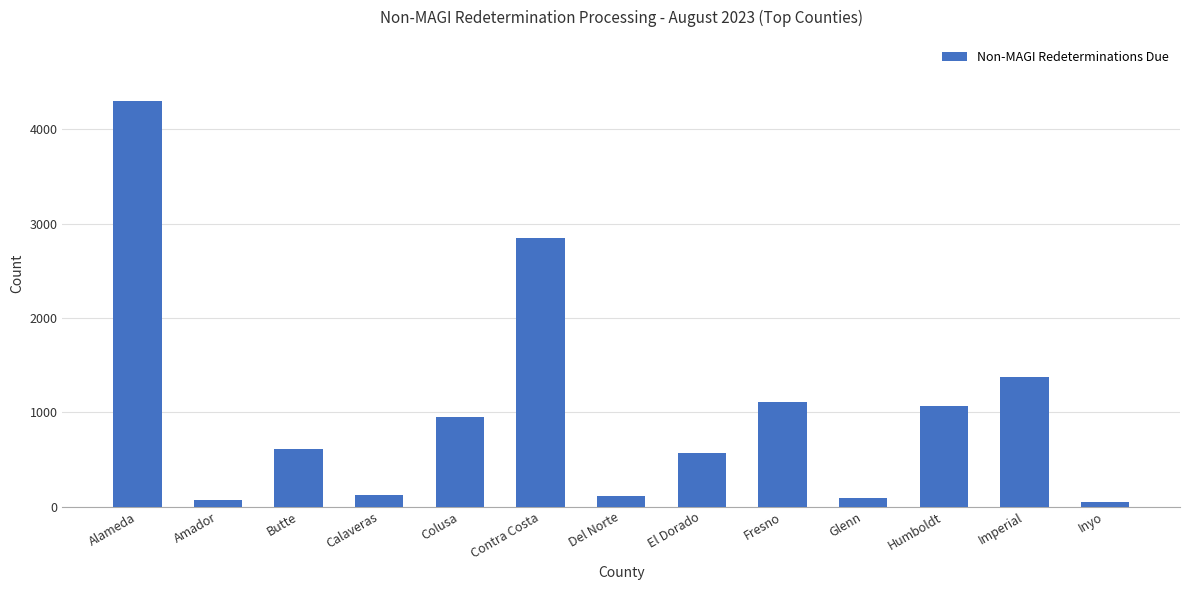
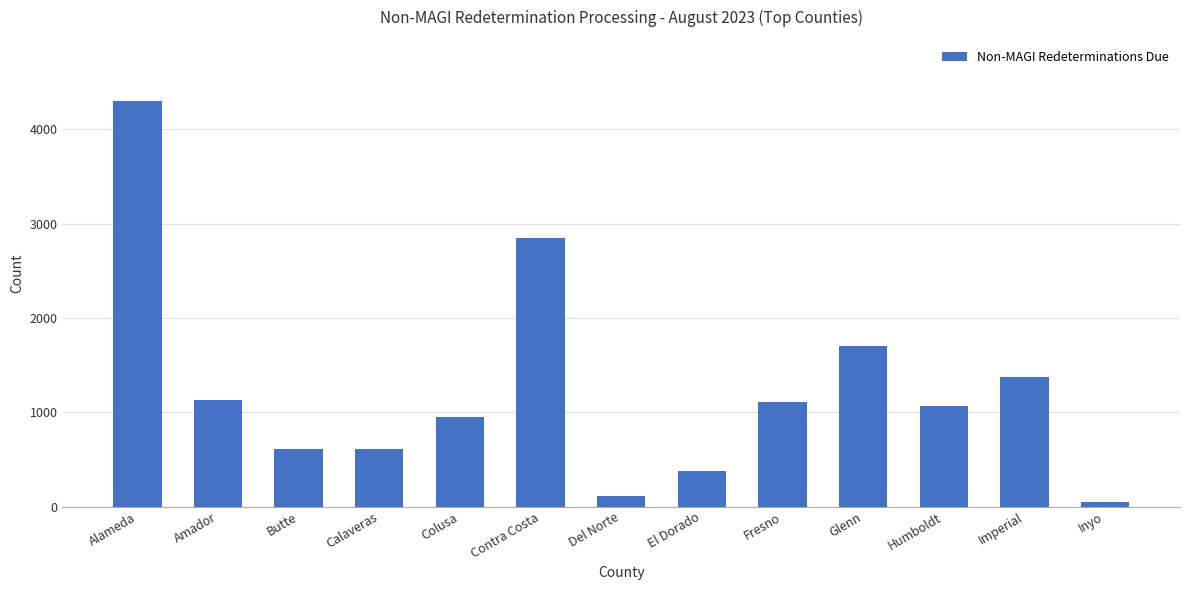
  {
    "Alameda": 4300,
-   "Amador": 100,
+   "Amador": 1100,
    "Butte": 600,
-   "Calaveras": 100,
+   "Calaveras": 600,
    "Colusa": 1000,
    "Contra Costa": 2800,
    "Del Norte": 100,
-   "El Dorado": 600,
+   "El Dorado": 400,
    "Fresno": 1100,
-   "Glenn": 100,
+   "Glenn": 1700,
    "Humboldt": 1100,
    "Imperial": 1400,
    "Inyo": 100
  }
